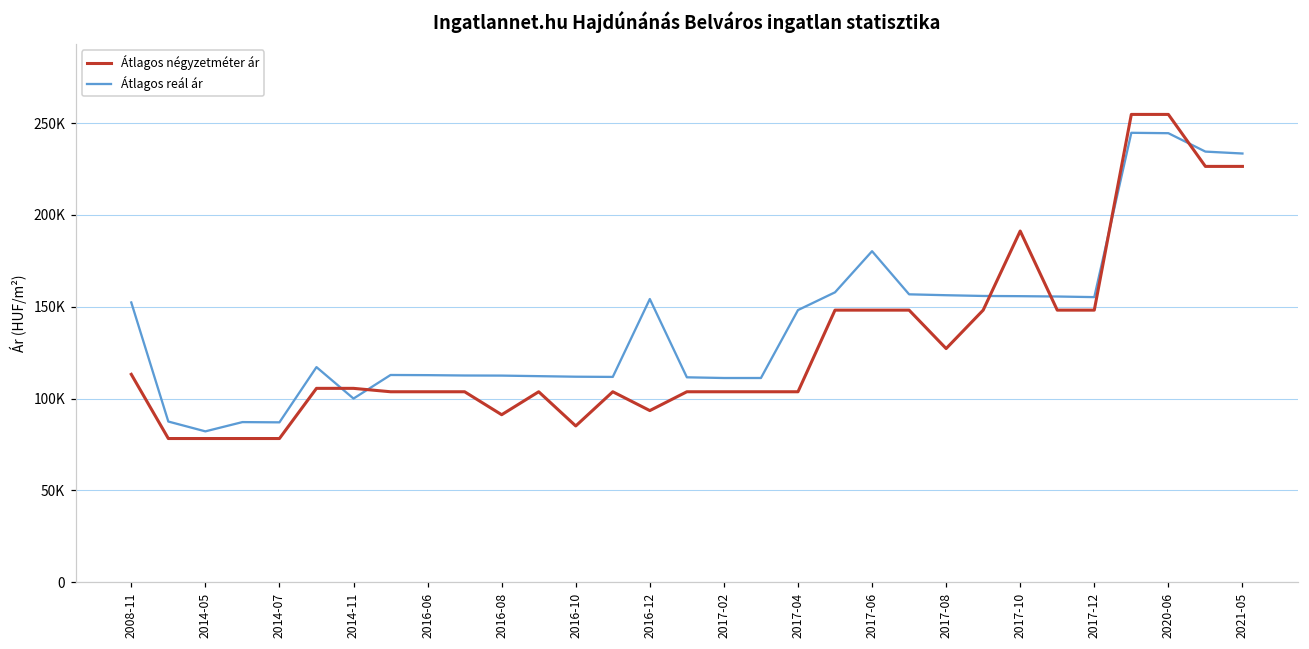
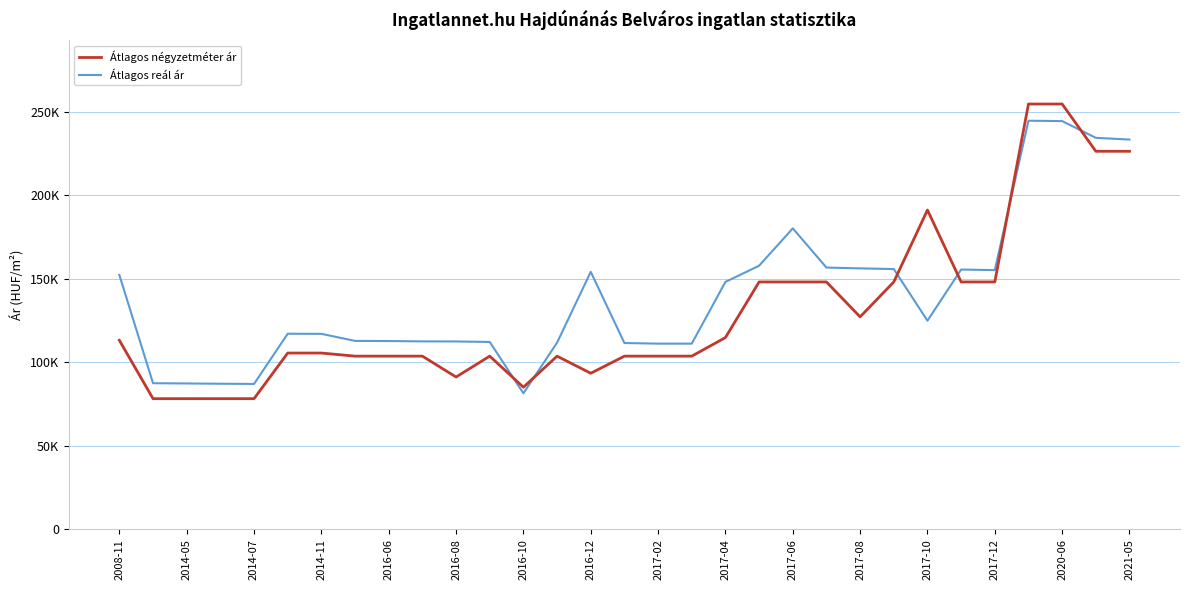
  {
    "Átlagos négyzetméter ár": {
      "2008-11": 113000,
      "2014-05": 78000,
      "2014-07": 78000,
      "2014-11": 106000,
      "2016-06": 104000,
      "2016-08": 91000,
      "2016-10": 85000,
      "2016-12": 93000,
      "2017-02": 104000,
-     "2017-04": 104000,
+     "2017-04": 115000,
      "2017-06": 148000,
      "2017-08": 127000,
      "2017-10": 191000,
      "2017-12": 148000,
      "2020-06": 255000,
      "2021-05": 226000
    },
    "Átlagos reál ár": {
      "2008-11": 152000,
-     "2014-05": 82000,
+     "2014-05": 87000,
      "2014-07": 87000,
-     "2014-11": 100000,
+     "2014-11": 117000,
      "2016-06": 113000,
      "2016-08": 113000,
-     "2016-10": 112000,
+     "2016-10": 81000,
      "2016-12": 154000,
      "2017-02": 111000,
      "2017-04": 148000,
      "2017-06": 180000,
      "2017-08": 156000,
-     "2017-10": 156000,
+     "2017-10": 125000,
      "2017-12": 155000,
      "2020-06": 244000,
      "2021-05": 233000
    }
  }
